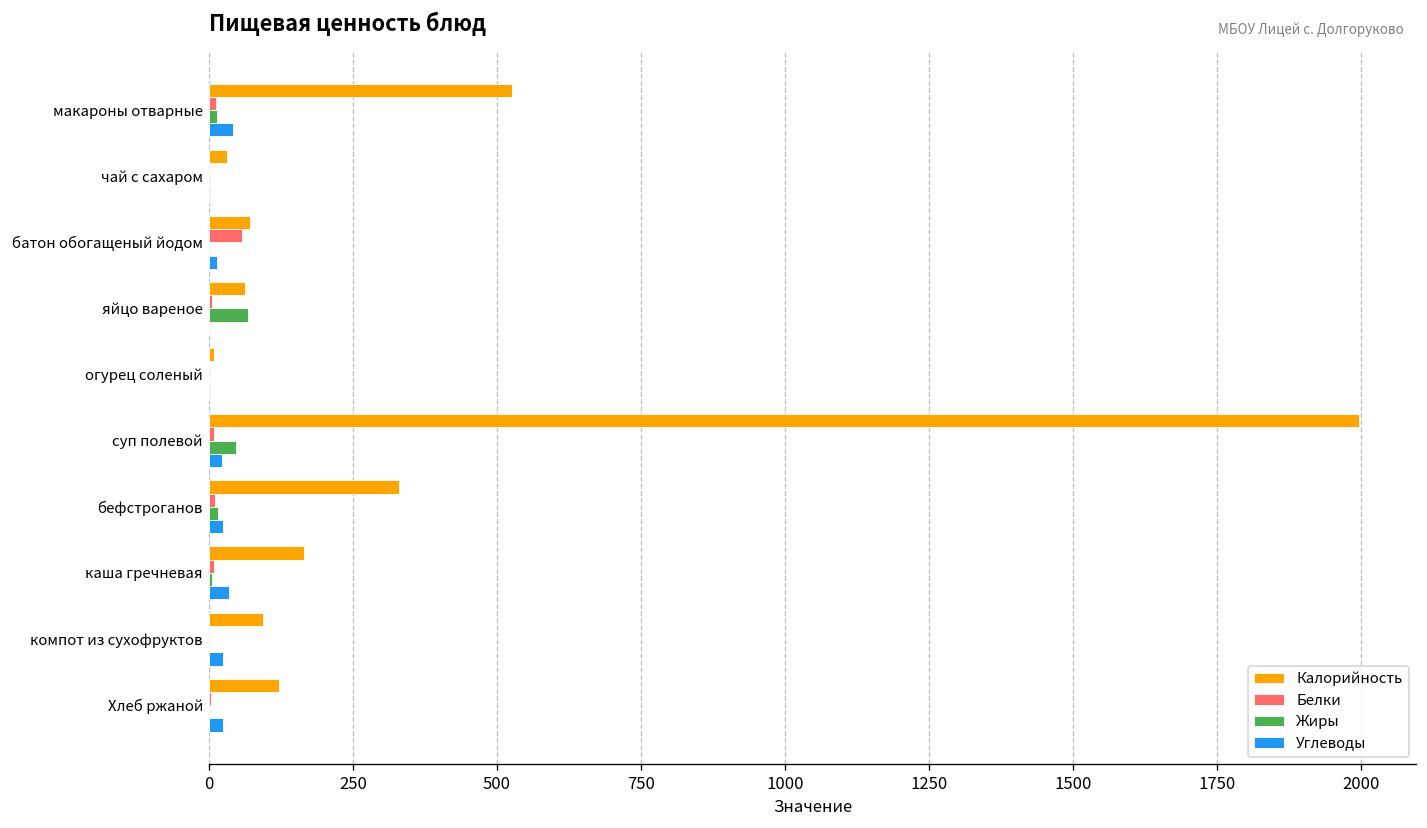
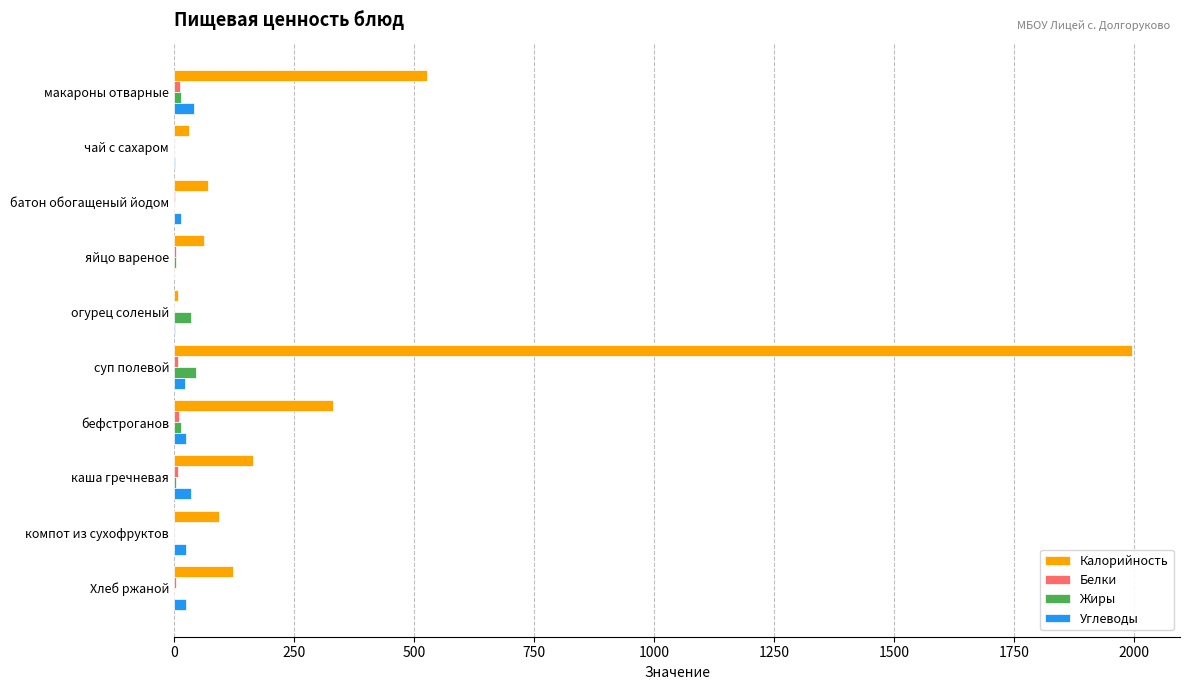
  {
    "Калорийность": {
      "макароны отварные": 530,
      "чай с сахаром": 30,
      "батон обогащеный йодом": 70,
      "яйцо вареное": 60,
      "огурец соленый": 10,
      "суп полевой": 2000,
      "бефстроганов": 330,
      "каша гречневая": 160,
      "компот из сухофруктов": 90,
      "Хлеб ржаной": 120
    },
    "Белки": {
      "макароны отварные": 10,
-     "батон обогащеный йодом": 60,
+     "батон обогащеный йодом": 0,
      "суп полевой": 10,
      "бефстроганов": 10,
      "каша гречневая": 10
    },
    "Жиры": {
      "макароны отварные": 10,
-     "яйцо вареное": 70,
-     "огурец соленый": 0,
+     "яйцо вареное": 0,
+     "огурец соленый": 40,
      "суп полевой": 50,
      "бефстроганов": 20,
      "каша гречневая": 10,
      "компот из сухофруктов": 0
    },
    "Углеводы": {
      "макароны отварные": 40,
      "батон обогащеный йодом": 10,
      "суп полевой": 20,
      "бефстроганов": 30,
      "каша гречневая": 30,
      "компот из сухофруктов": 20,
      "Хлеб ржаной": 30
    }
  }
